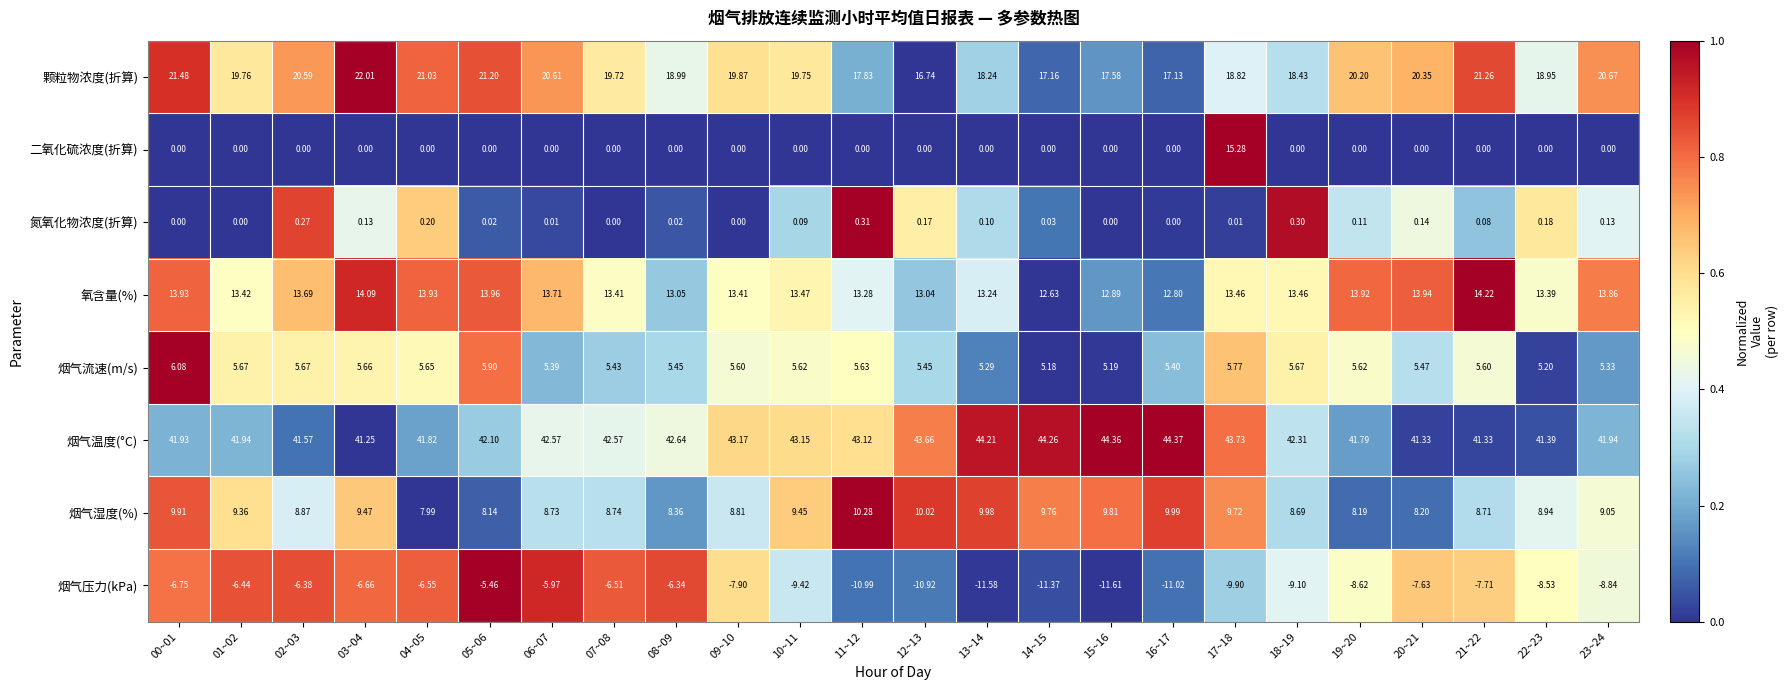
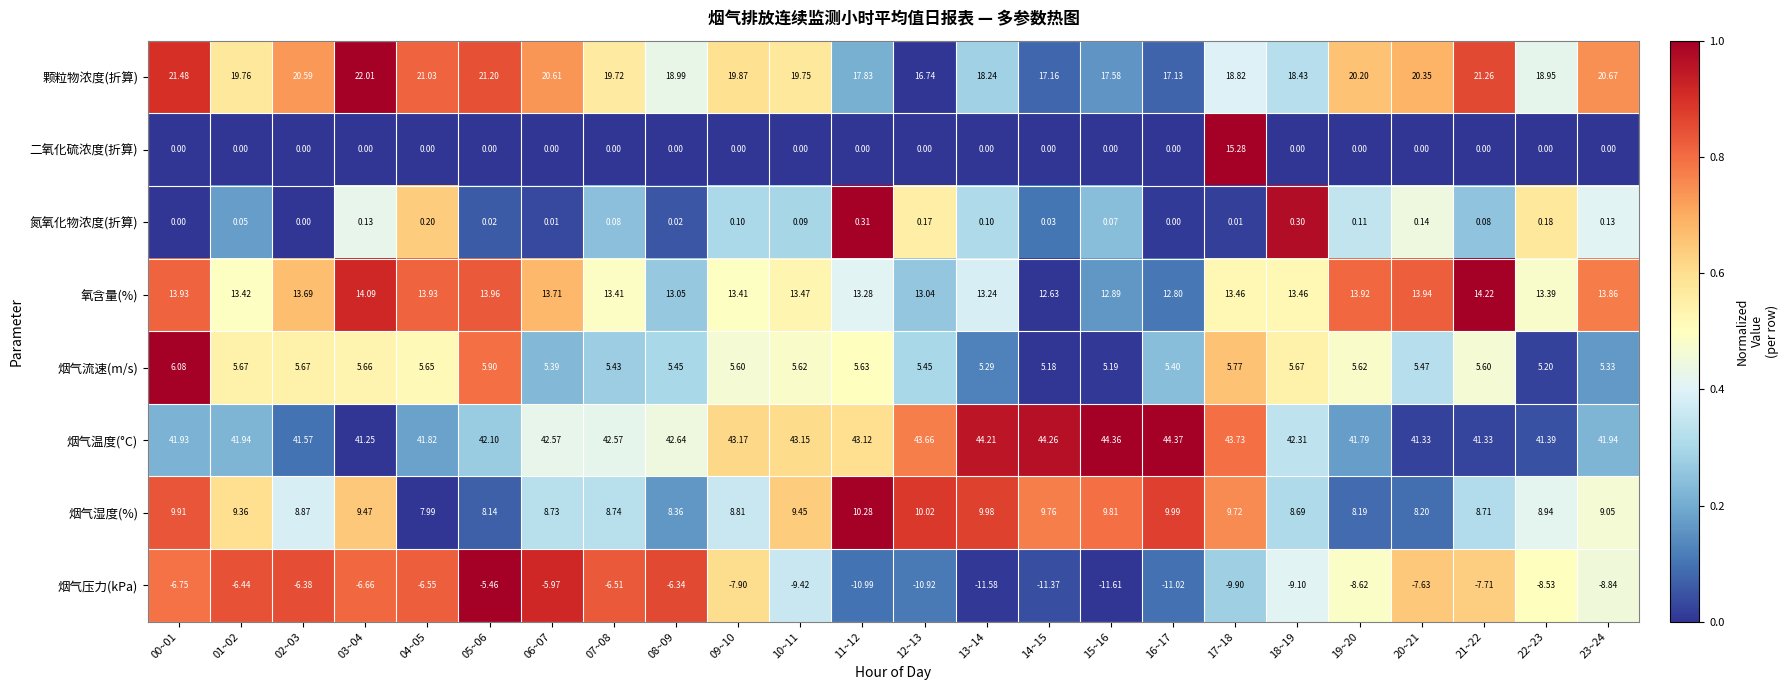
  {
    "颗粒物浓度(折算)": {
      "00~01": 21.48,
      "01~02": 19.76,
      "02~03": 20.59,
      "03~04": 22.01,
      "04~05": 21.03,
      "05~06": 21.20,
      "06~07": 20.61,
      "07~08": 19.72,
      "08~09": 18.99,
      "09~10": 19.87,
      "10~11": 19.75,
      "11~12": 17.83,
      "12~13": 16.74,
      "13~14": 18.24,
      "14~15": 17.16,
      "15~16": 17.58,
      "16~17": 17.13,
      "17~18": 18.82,
      "18~19": 18.43,
      "19~20": 20.20,
      "20~21": 20.35,
      "21~22": 21.26,
      "22~23": 18.95,
      "23~24": 20.67
    },
    "二氧化硫浓度(折算)": {
      "00~01": 0.00,
      "01~02": 0.00,
      "02~03": 0.00,
      "03~04": 0.00,
      "04~05": 0.00,
      "05~06": 0.00,
      "06~07": 0.00,
      "07~08": 0.00,
      "08~09": 0.00,
      "09~10": 0.00,
      "10~11": 0.00,
      "11~12": 0.00,
      "12~13": 0.00,
      "13~14": 0.00,
      "14~15": 0.00,
      "15~16": 0.00,
      "16~17": 0.00,
      "17~18": 15.28,
      "18~19": 0.00,
      "19~20": 0.00,
      "20~21": 0.00,
      "21~22": 0.00,
      "22~23": 0.00,
      "23~24": 0.00
    },
    "氮氧化物浓度(折算)": {
      "00~01": 0.00,
-     "01~02": 0.00,
-     "02~03": 0.27,
+     "01~02": 0.05,
+     "02~03": 0.00,
      "03~04": 0.13,
      "04~05": 0.20,
      "05~06": 0.02,
      "06~07": 0.01,
-     "07~08": 0.00,
+     "07~08": 0.08,
      "08~09": 0.02,
-     "09~10": 0.00,
+     "09~10": 0.10,
      "10~11": 0.09,
      "11~12": 0.31,
      "12~13": 0.17,
      "13~14": 0.10,
      "14~15": 0.03,
-     "15~16": 0.00,
+     "15~16": 0.07,
      "16~17": 0.00,
      "17~18": 0.01,
      "18~19": 0.30,
      "19~20": 0.11,
      "20~21": 0.14,
      "21~22": 0.08,
      "22~23": 0.18,
      "23~24": 0.13
    },
    "氧含量(%)": {
      "00~01": 13.93,
      "01~02": 13.42,
      "02~03": 13.69,
      "03~04": 14.09,
      "04~05": 13.93,
      "05~06": 13.96,
      "06~07": 13.71,
      "07~08": 13.41,
      "08~09": 13.05,
      "09~10": 13.41,
      "10~11": 13.47,
      "11~12": 13.28,
      "12~13": 13.04,
      "13~14": 13.24,
      "14~15": 12.63,
      "15~16": 12.89,
      "16~17": 12.80,
      "17~18": 13.46,
      "18~19": 13.46,
      "19~20": 13.92,
      "20~21": 13.94,
      "21~22": 14.22,
      "22~23": 13.39,
      "23~24": 13.86
    },
    "烟气流速(m/s)": {
      "00~01": 6.08,
      "01~02": 5.67,
      "02~03": 5.67,
      "03~04": 5.66,
      "04~05": 5.65,
      "05~06": 5.90,
      "06~07": 5.39,
      "07~08": 5.43,
      "08~09": 5.45,
      "09~10": 5.60,
      "10~11": 5.62,
      "11~12": 5.63,
      "12~13": 5.45,
      "13~14": 5.29,
      "14~15": 5.18,
      "15~16": 5.19,
      "16~17": 5.40,
      "17~18": 5.77,
      "18~19": 5.67,
      "19~20": 5.62,
      "20~21": 5.47,
      "21~22": 5.60,
      "22~23": 5.20,
      "23~24": 5.33
    },
    "烟气温度(°C)": {
      "00~01": 41.93,
      "01~02": 41.94,
      "02~03": 41.57,
      "03~04": 41.25,
      "04~05": 41.82,
      "05~06": 42.10,
      "06~07": 42.57,
      "07~08": 42.57,
      "08~09": 42.64,
      "09~10": 43.17,
      "10~11": 43.15,
      "11~12": 43.12,
      "12~13": 43.66,
      "13~14": 44.21,
      "14~15": 44.26,
      "15~16": 44.36,
      "16~17": 44.37,
      "17~18": 43.73,
      "18~19": 42.31,
      "19~20": 41.79,
      "20~21": 41.33,
      "21~22": 41.33,
      "22~23": 41.39,
      "23~24": 41.94
    },
    "烟气湿度(%)": {
      "00~01": 9.91,
      "01~02": 9.36,
      "02~03": 8.87,
      "03~04": 9.47,
      "04~05": 7.99,
      "05~06": 8.14,
      "06~07": 8.73,
      "07~08": 8.74,
      "08~09": 8.36,
      "09~10": 8.81,
      "10~11": 9.45,
      "11~12": 10.28,
      "12~13": 10.02,
      "13~14": 9.98,
      "14~15": 9.76,
      "15~16": 9.81,
      "16~17": 9.99,
      "17~18": 9.72,
      "18~19": 8.69,
      "19~20": 8.19,
      "20~21": 8.20,
      "21~22": 8.71,
      "22~23": 8.94,
      "23~24": 9.05
    },
    "烟气压力(kPa)": {
      "00~01": -6.75,
      "01~02": -6.44,
      "02~03": -6.38,
      "03~04": -6.66,
      "04~05": -6.55,
      "05~06": -5.46,
      "06~07": -5.97,
      "07~08": -6.51,
      "08~09": -6.34,
      "09~10": -7.90,
      "10~11": -9.42,
      "11~12": -10.99,
      "12~13": -10.92,
      "13~14": -11.58,
      "14~15": -11.37,
      "15~16": -11.61,
      "16~17": -11.02,
      "17~18": -9.90,
      "18~19": -9.10,
      "19~20": -8.62,
      "20~21": -7.63,
      "21~22": -7.71,
      "22~23": -8.53,
      "23~24": -8.84
    }
  }
